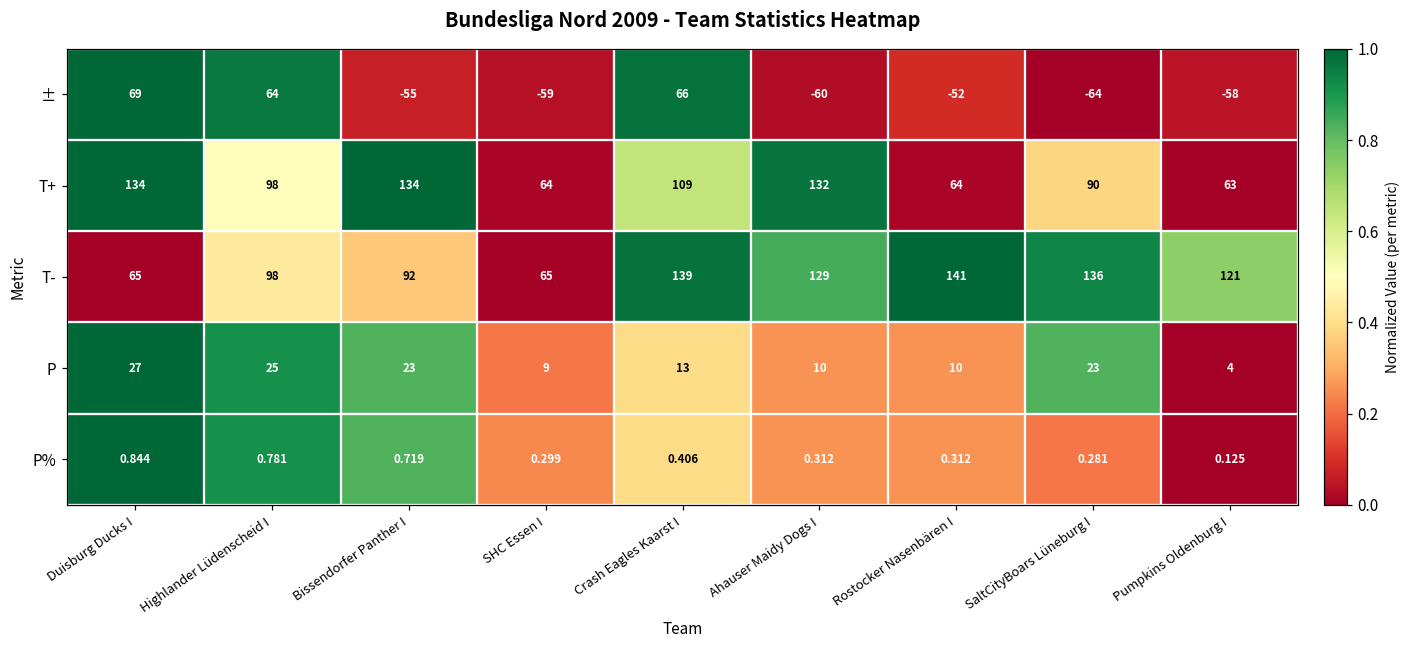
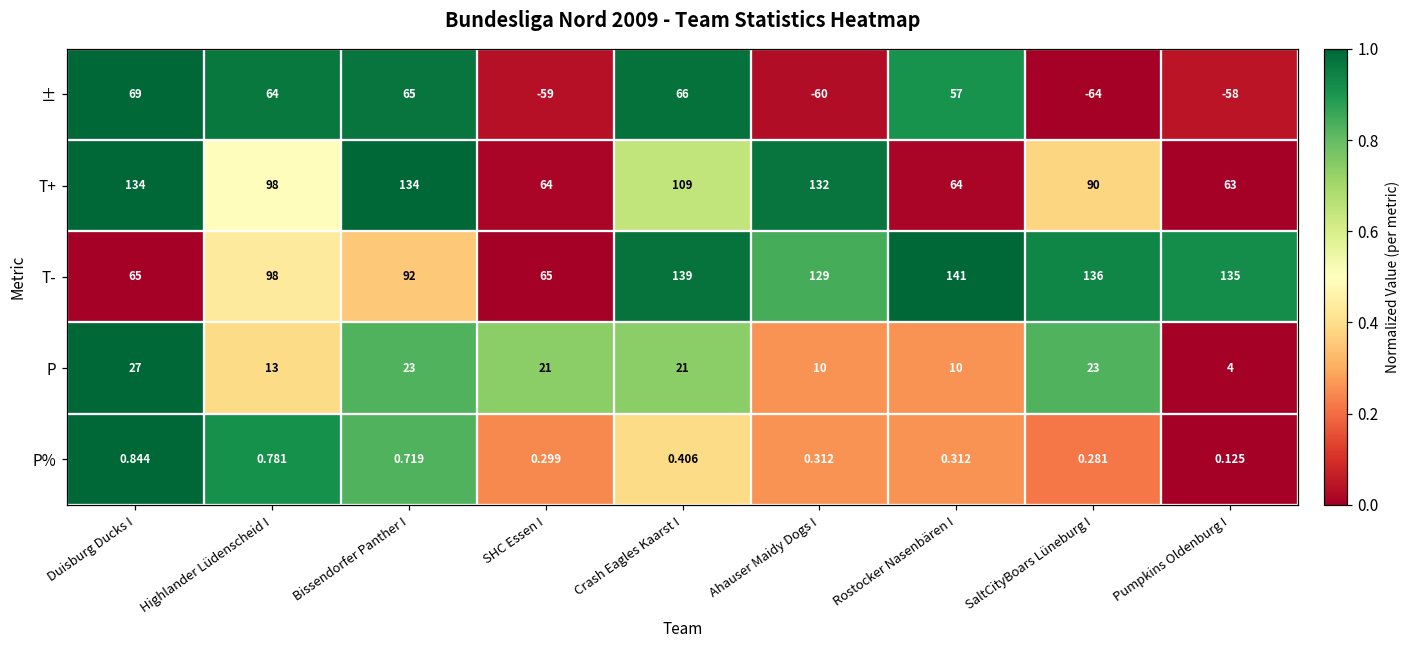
  {
    "±": {
      "Duisburg Ducks I": 69,
      "Highlander Lüdenscheid I": 64,
-     "Bissendorfer Panther I": -55,
+     "Bissendorfer Panther I": 65,
      "SHC Essen I": -59,
      "Crash Eagles Kaarst I": 66,
      "Ahauser Maidy Dogs I": -60,
-     "Rostocker Nasenbären I": -52,
+     "Rostocker Nasenbären I": 57,
      "SaltCityBoars Lüneburg I": -64,
      "Pumpkins Oldenburg I": -58
    },
    "T+": {
      "Duisburg Ducks I": 134,
      "Highlander Lüdenscheid I": 98,
      "Bissendorfer Panther I": 134,
      "SHC Essen I": 64,
      "Crash Eagles Kaarst I": 109,
      "Ahauser Maidy Dogs I": 132,
      "Rostocker Nasenbären I": 64,
      "SaltCityBoars Lüneburg I": 90,
      "Pumpkins Oldenburg I": 63
    },
    "T-": {
      "Duisburg Ducks I": 65,
      "Highlander Lüdenscheid I": 98,
      "Bissendorfer Panther I": 92,
      "SHC Essen I": 65,
      "Crash Eagles Kaarst I": 139,
      "Ahauser Maidy Dogs I": 129,
      "Rostocker Nasenbären I": 141,
      "SaltCityBoars Lüneburg I": 136,
-     "Pumpkins Oldenburg I": 121
+     "Pumpkins Oldenburg I": 135
    },
    "P": {
      "Duisburg Ducks I": 27,
-     "Highlander Lüdenscheid I": 25,
+     "Highlander Lüdenscheid I": 13,
      "Bissendorfer Panther I": 23,
-     "SHC Essen I": 9,
-     "Crash Eagles Kaarst I": 13,
+     "SHC Essen I": 21,
+     "Crash Eagles Kaarst I": 21,
      "Ahauser Maidy Dogs I": 10,
      "Rostocker Nasenbären I": 10,
      "SaltCityBoars Lüneburg I": 23,
      "Pumpkins Oldenburg I": 4
    },
    "P%": {
      "Duisburg Ducks I": 0.844,
      "Highlander Lüdenscheid I": 0.781,
      "Bissendorfer Panther I": 0.719,
      "SHC Essen I": 0.299,
      "Crash Eagles Kaarst I": 0.406,
      "Ahauser Maidy Dogs I": 0.312,
      "Rostocker Nasenbären I": 0.312,
      "SaltCityBoars Lüneburg I": 0.281,
      "Pumpkins Oldenburg I": 0.125
    }
  }
